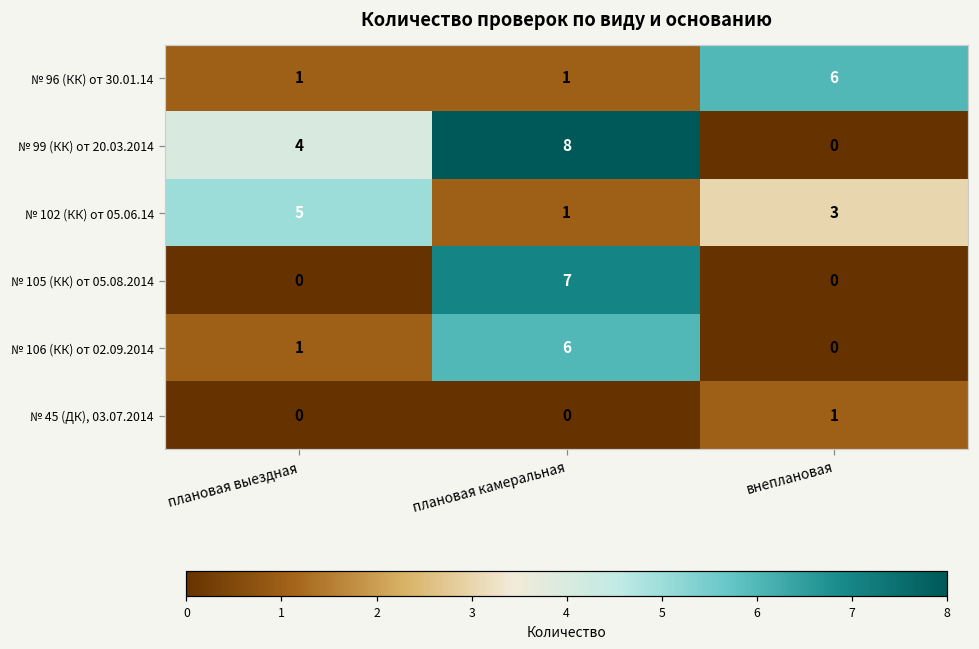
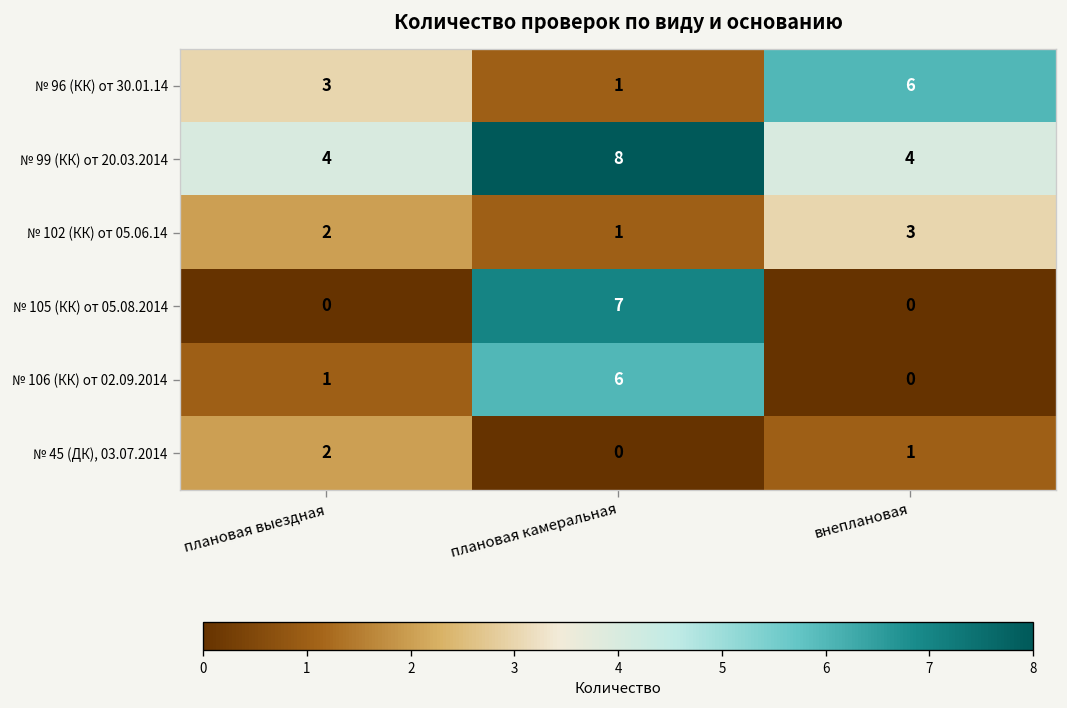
  {
    "№ 96 (КК) от 30.01.14": {
-     "плановая выездная": 1,
+     "плановая выездная": 3,
      "плановая камеральная": 1,
      "внеплановая": 6
    },
    "№ 99 (КК) от 20.03.2014": {
      "плановая выездная": 4,
      "плановая камеральная": 8,
-     "внеплановая": 0
+     "внеплановая": 4
    },
    "№ 102 (КК) от 05.06.14": {
-     "плановая выездная": 5,
+     "плановая выездная": 2,
      "плановая камеральная": 1,
      "внеплановая": 3
    },
    "№ 105 (КК) от 05.08.2014": {
      "плановая выездная": 0,
      "плановая камеральная": 7,
      "внеплановая": 0
    },
    "№ 106 (КК) от 02.09.2014": {
      "плановая выездная": 1,
      "плановая камеральная": 6,
      "внеплановая": 0
    },
    "№ 45 (ДК), 03.07.2014": {
-     "плановая выездная": 0,
+     "плановая выездная": 2,
      "плановая камеральная": 0,
      "внеплановая": 1
    }
  }
